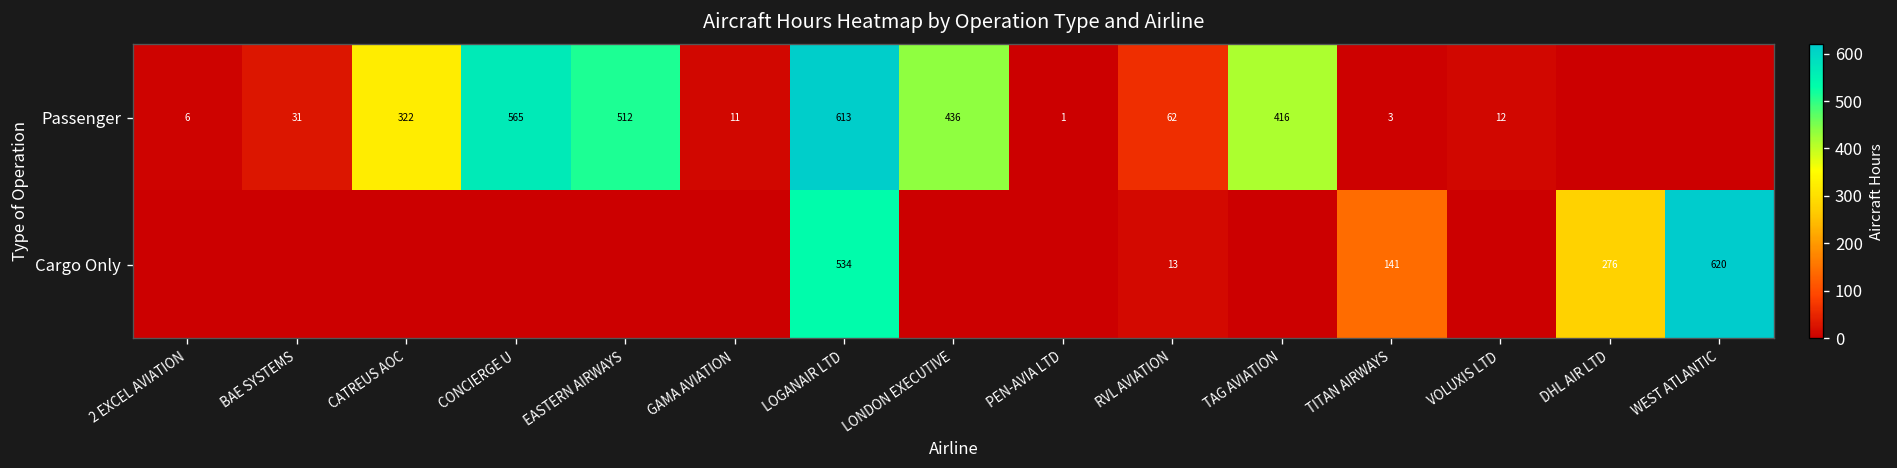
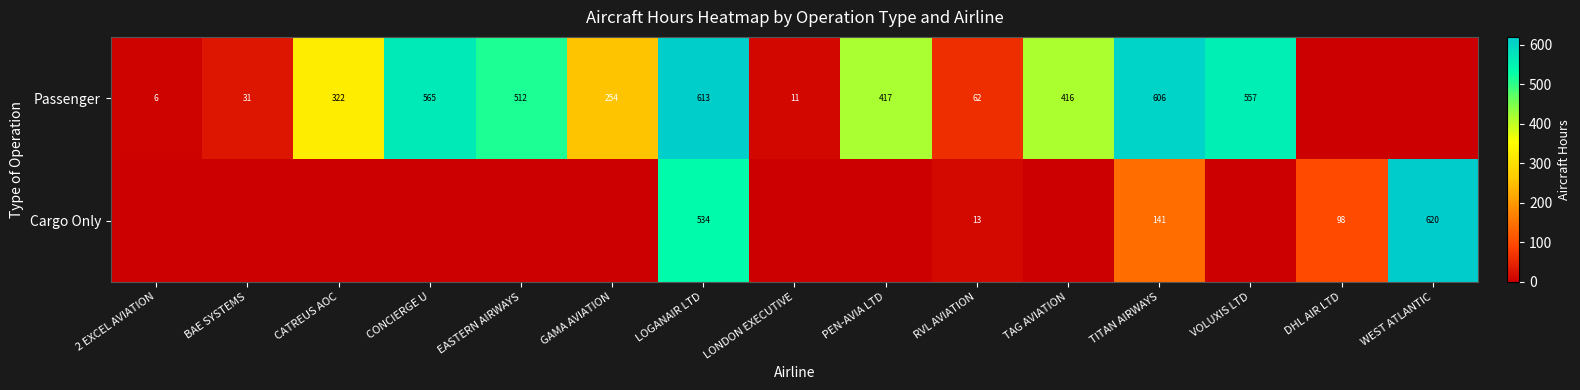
  {
    "Passenger": {
      "2 EXCEL AVIATION": 6,
      "BAE SYSTEMS": 31,
      "CATREUS AOC": 322,
      "CONCIERGE U": 565,
      "EASTERN AIRWAYS": 512,
-     "GAMA AVIATION": 11,
+     "GAMA AVIATION": 254,
      "LOGANAIR LTD": 613,
-     "LONDON EXECUTIVE": 436,
-     "PEN-AVIA LTD": 1,
+     "LONDON EXECUTIVE": 11,
+     "PEN-AVIA LTD": 417,
      "RVL AVIATION": 62,
      "TAG AVIATION": 416,
-     "TITAN AIRWAYS": 3,
-     "VOLUXIS LTD": 12
+     "TITAN AIRWAYS": 606,
+     "VOLUXIS LTD": 557
    },
    "Cargo Only": {
      "LOGANAIR LTD": 534,
      "RVL AVIATION": 13,
      "TITAN AIRWAYS": 141,
-     "DHL AIR LTD": 276,
+     "DHL AIR LTD": 98,
      "WEST ATLANTIC": 620
    }
  }
